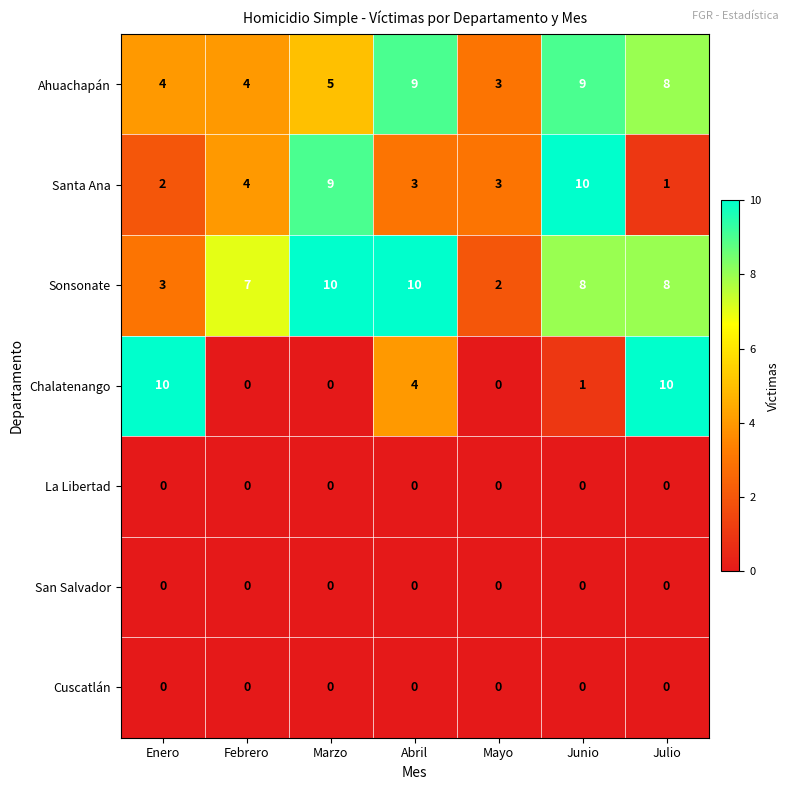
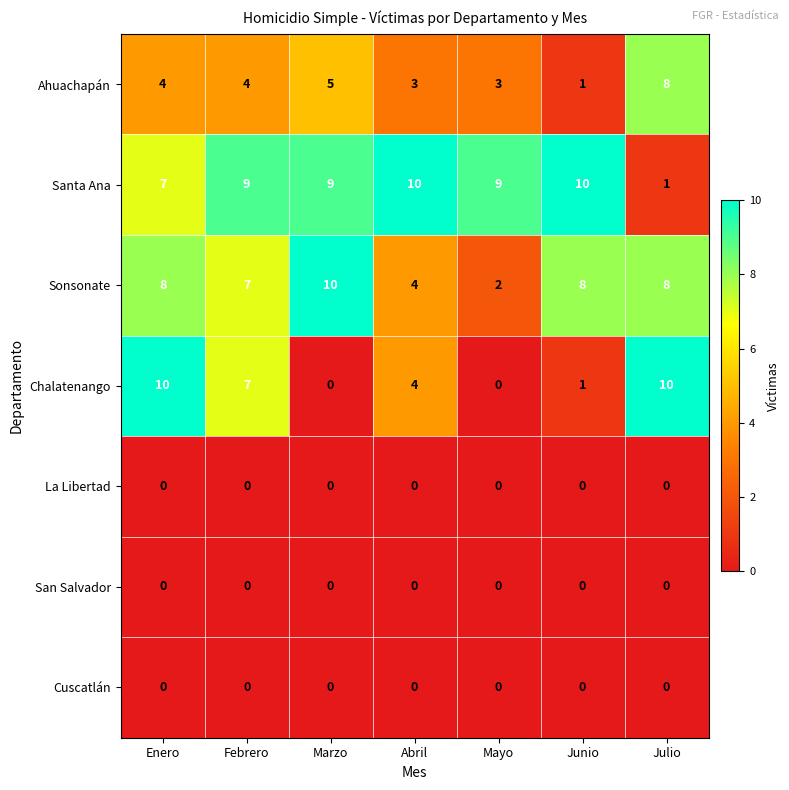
  {
    "Ahuachapán": {
      "Enero": 4,
      "Febrero": 4,
      "Marzo": 5,
-     "Abril": 9,
+     "Abril": 3,
      "Mayo": 3,
-     "Junio": 9,
+     "Junio": 1,
      "Julio": 8
    },
    "Santa Ana": {
-     "Enero": 2,
-     "Febrero": 4,
+     "Enero": 7,
+     "Febrero": 9,
      "Marzo": 9,
-     "Abril": 3,
-     "Mayo": 3,
+     "Abril": 10,
+     "Mayo": 9,
      "Junio": 10,
      "Julio": 1
    },
    "Sonsonate": {
-     "Enero": 3,
+     "Enero": 8,
      "Febrero": 7,
      "Marzo": 10,
-     "Abril": 10,
+     "Abril": 4,
      "Mayo": 2,
      "Junio": 8,
      "Julio": 8
    },
    "Chalatenango": {
      "Enero": 10,
-     "Febrero": 0,
+     "Febrero": 7,
      "Marzo": 0,
      "Abril": 4,
      "Mayo": 0,
      "Junio": 1,
      "Julio": 10
    },
    "La Libertad": {
      "Enero": 0,
      "Febrero": 0,
      "Marzo": 0,
      "Abril": 0,
      "Mayo": 0,
      "Junio": 0,
      "Julio": 0
    },
    "San Salvador": {
      "Enero": 0,
      "Febrero": 0,
      "Marzo": 0,
      "Abril": 0,
      "Mayo": 0,
      "Junio": 0,
      "Julio": 0
    },
    "Cuscatlán": {
      "Enero": 0,
      "Febrero": 0,
      "Marzo": 0,
      "Abril": 0,
      "Mayo": 0,
      "Junio": 0,
      "Julio": 0
    }
  }
